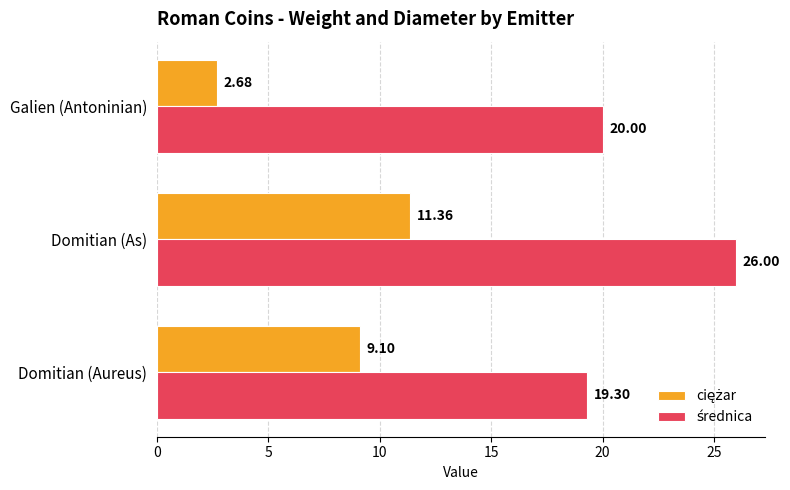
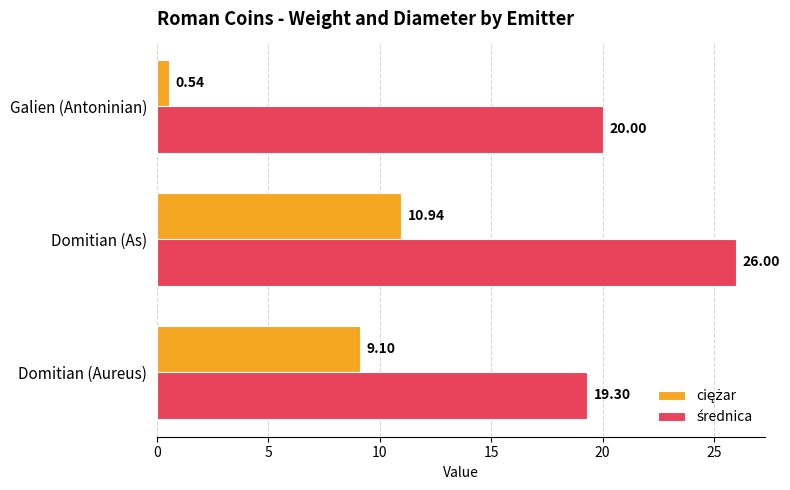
  {
    "ciężar": {
-     "Galien (Antoninian)": 2.68,
-     "Domitian (As)": 11.36,
+     "Galien (Antoninian)": 0.54,
+     "Domitian (As)": 10.94,
      "Domitian (Aureus)": 9.10
    },
    "średnica": {
      "Galien (Antoninian)": 20.00,
      "Domitian (As)": 26.00,
      "Domitian (Aureus)": 19.30
    }
  }
